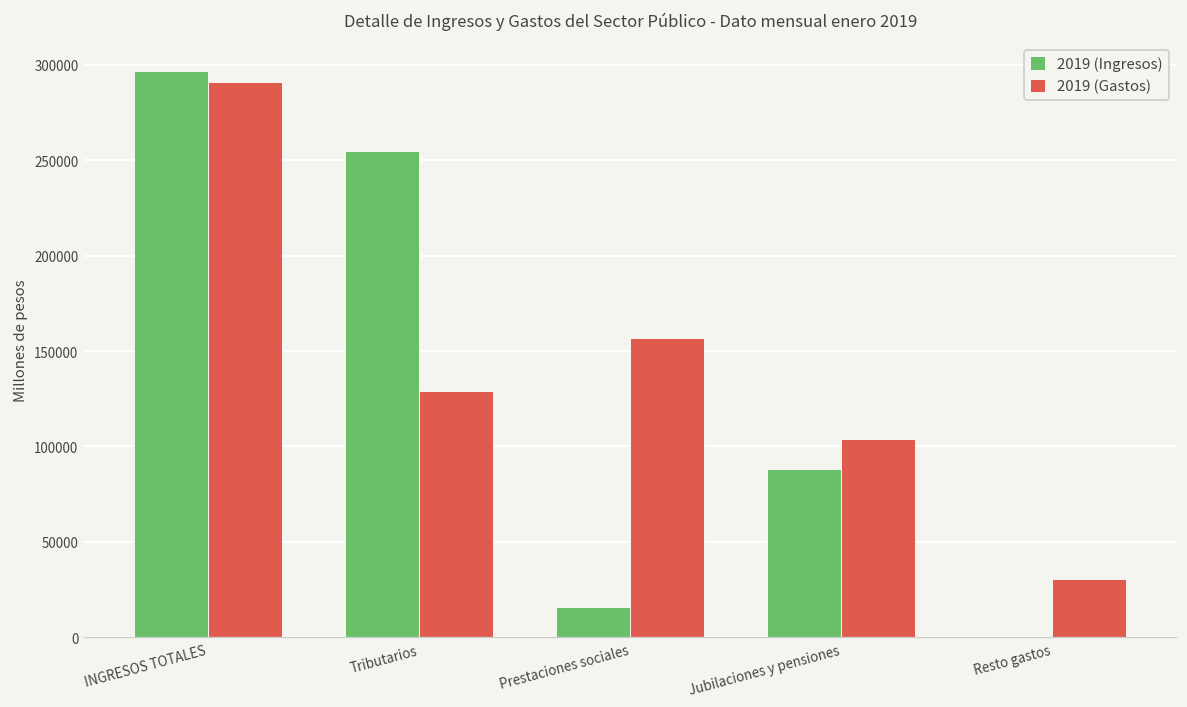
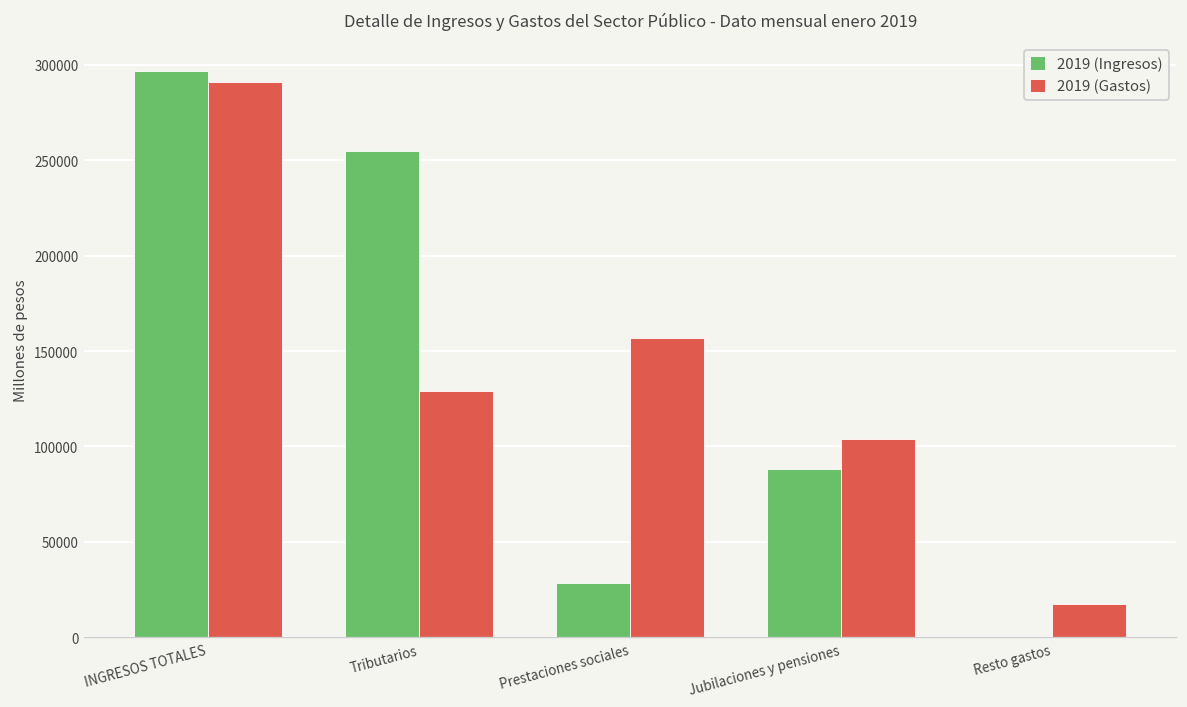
  {
    "2019 (Ingresos)": {
      "INGRESOS TOTALES": 297000,
      "Tributarios": 255000,
-     "Prestaciones sociales": 16000,
+     "Prestaciones sociales": 29000,
      "Jubilaciones y pensiones": 88000
    },
    "2019 (Gastos)": {
      "INGRESOS TOTALES": 291000,
      "Tributarios": 129000,
      "Prestaciones sociales": 157000,
      "Jubilaciones y pensiones": 104000,
-     "Resto gastos": 30000
+     "Resto gastos": 17000
    }
  }
